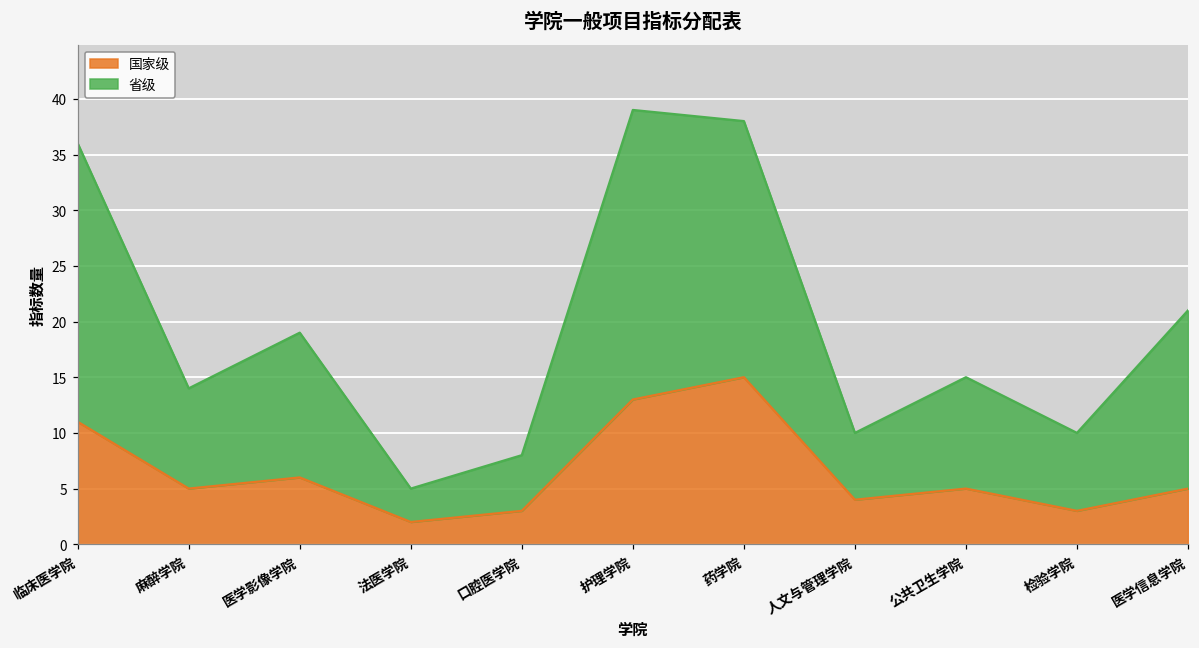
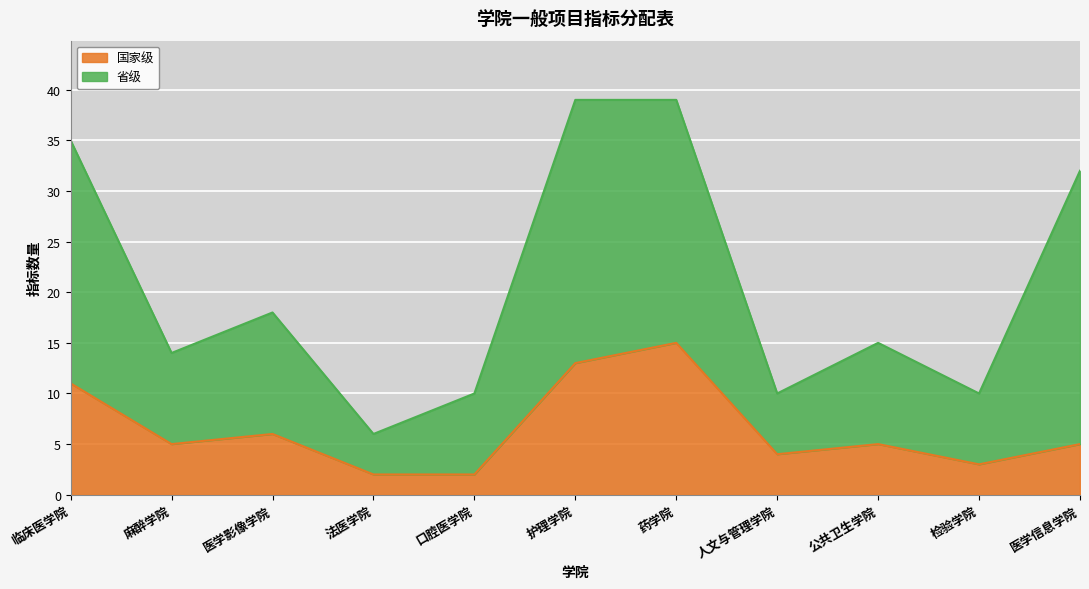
  {
    "国家级": {
      "临床医学院": 11,
      "麻醉学院": 5,
      "医学影像学院": 6,
      "法医学院": 2,
-     "口腔医学院": 3,
+     "口腔医学院": 2,
      "护理学院": 13,
      "药学院": 15,
      "人文与管理学院": 4,
      "公共卫生学院": 5,
      "检验学院": 3,
      "医学信息学院": 5
    },
    "省级": {
-     "临床医学院": 25,
+     "临床医学院": 24,
      "麻醉学院": 9,
-     "医学影像学院": 13,
-     "法医学院": 3,
-     "口腔医学院": 5,
+     "医学影像学院": 12,
+     "法医学院": 4,
+     "口腔医学院": 8,
      "护理学院": 26,
-     "药学院": 23,
+     "药学院": 24,
      "人文与管理学院": 6,
      "公共卫生学院": 10,
      "检验学院": 7,
-     "医学信息学院": 16
+     "医学信息学院": 27
    }
  }
